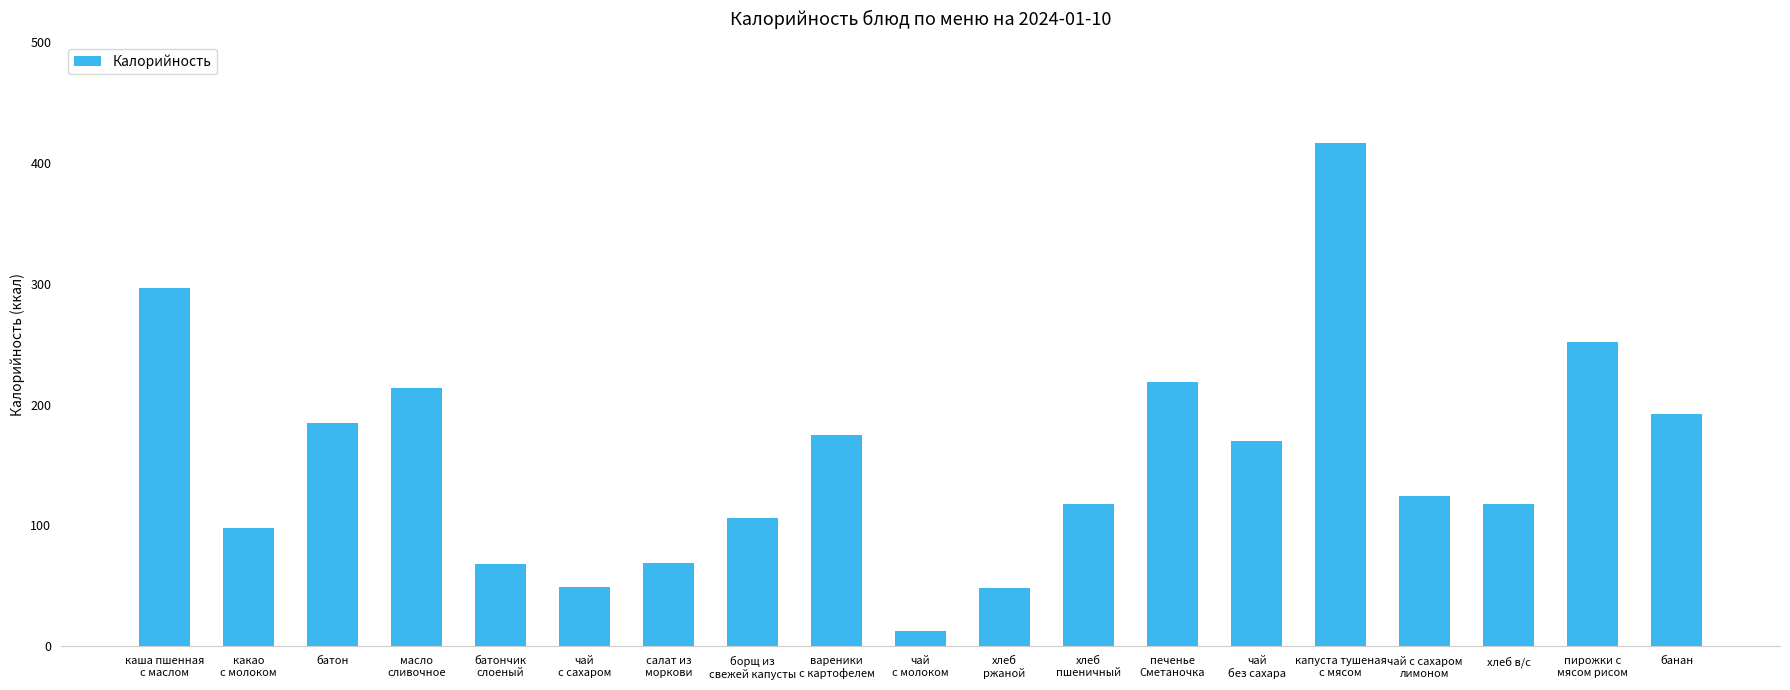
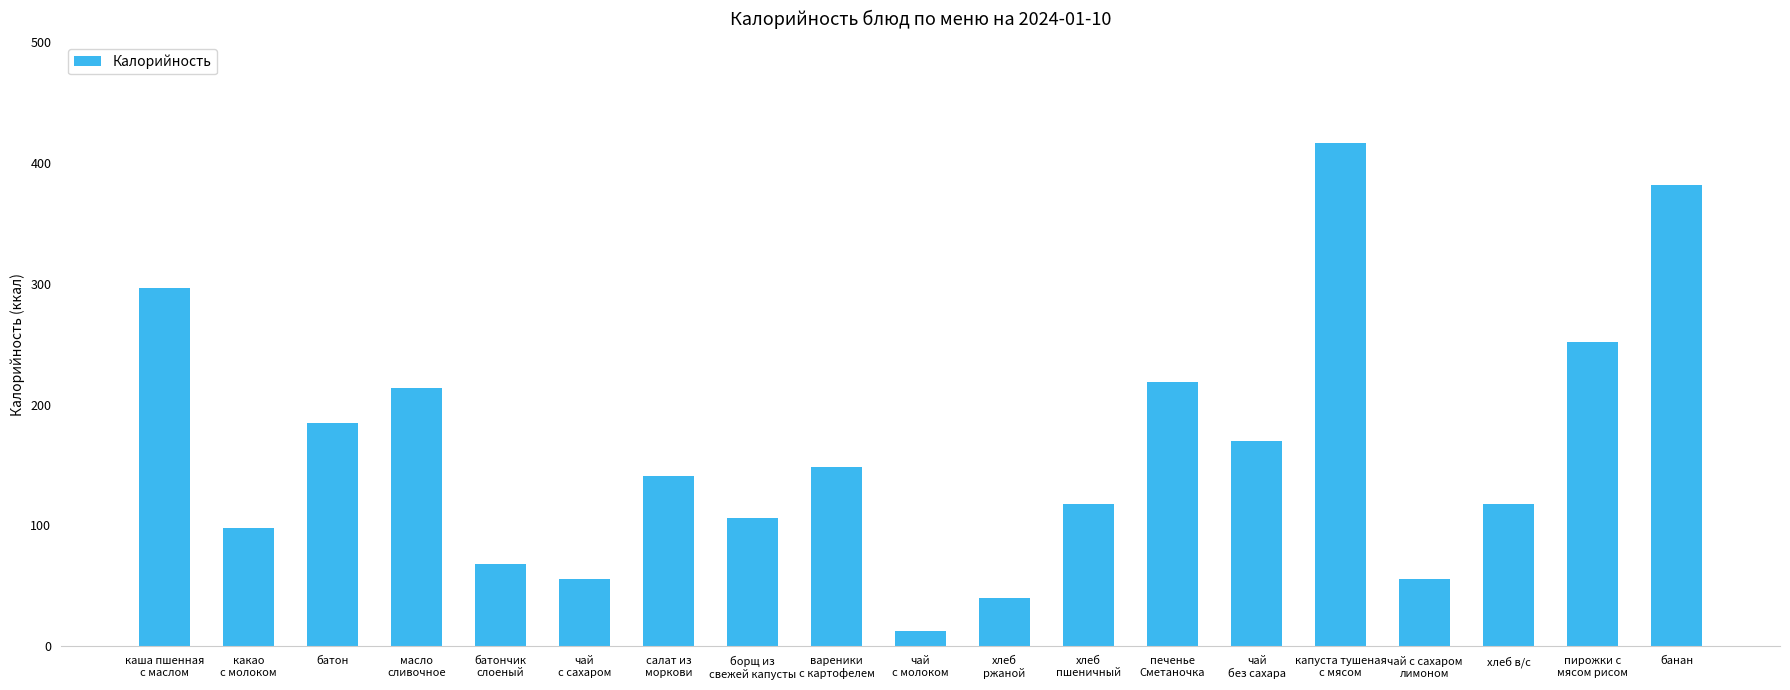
  {
    "каша пшенная с маслом": 296,
    "какао с молоком": 98,
    "батон": 185,
    "масло сливочное": 214,
    "батончик слоеный": 68,
-   "чай с сахаром": 49,
-   "салат из моркови": 69,
+   "чай с сахаром": 56,
+   "салат из моркови": 141,
    "борщ из свежей капусты": 106,
-   "вареники с картофелем": 175,
+   "вареники с картофелем": 148,
    "чай с молоком": 13,
-   "хлеб ржаной": 48,
+   "хлеб ржаной": 40,
    "хлеб пшеничный": 118,
    "печенье Сметаночка": 219,
    "чай без сахара": 170,
    "капуста тушеная с мясом": 416,
-   "чай с сахаром лимоном": 124,
+   "чай с сахаром лимоном": 56,
    "хлеб в/с": 118,
    "пирожки с мясом рисом": 252,
-   "банан": 192
+   "банан": 382
  }
